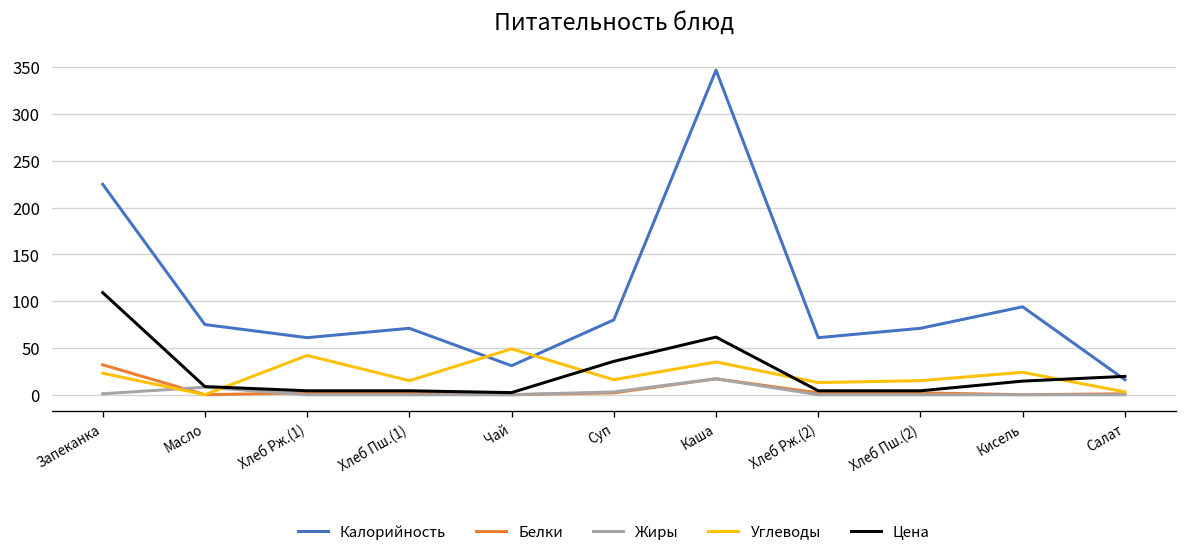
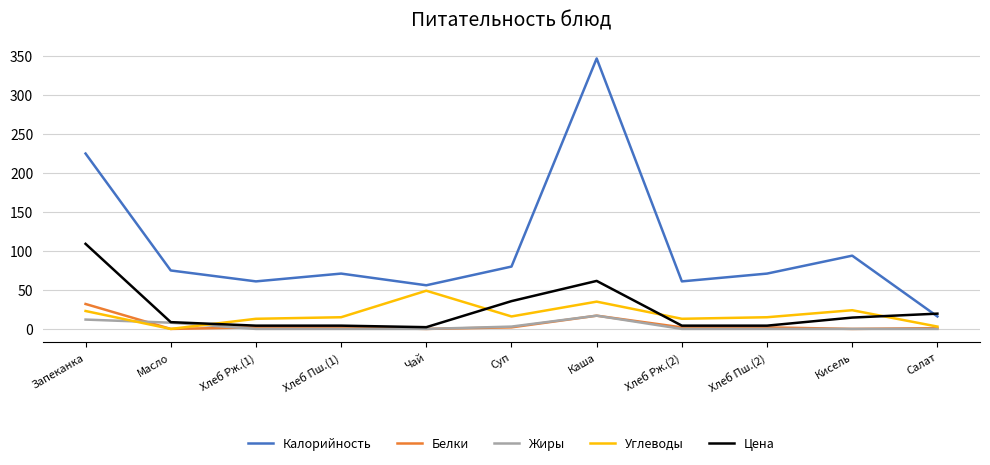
  {
    "Калорийность": {
      "Запеканка": 230,
      "Масло": 80,
      "Хлеб Рж.(1)": 60,
      "Хлеб Пш.(1)": 70,
-     "Чай": 30,
+     "Чай": 60,
      "Суп": 80,
      "Каша": 350,
      "Хлеб Рж.(2)": 60,
      "Хлеб Пш.(2)": 70,
      "Кисель": 90,
      "Салат": 20
    },
    "Белки": {
      "Запеканка": 30
    },
    "Жиры": {
-     "Запеканка": 0
+     "Запеканка": 10
    },
    "Углеводы": {
      "Запеканка": 20,
-     "Хлеб Рж.(1)": 40,
+     "Хлеб Рж.(1)": 10,
      "Хлеб Пш.(1)": 20,
      "Чай": 50,
      "Суп": 20,
      "Каша": 40,
      "Хлеб Рж.(2)": 10,
      "Хлеб Пш.(2)": 20,
      "Кисель": 20
    },
    "Цена": {
      "Запеканка": 110,
      "Суп": 40,
      "Каша": 60,
      "Кисель": 10,
      "Салат": 20
    }
  }
